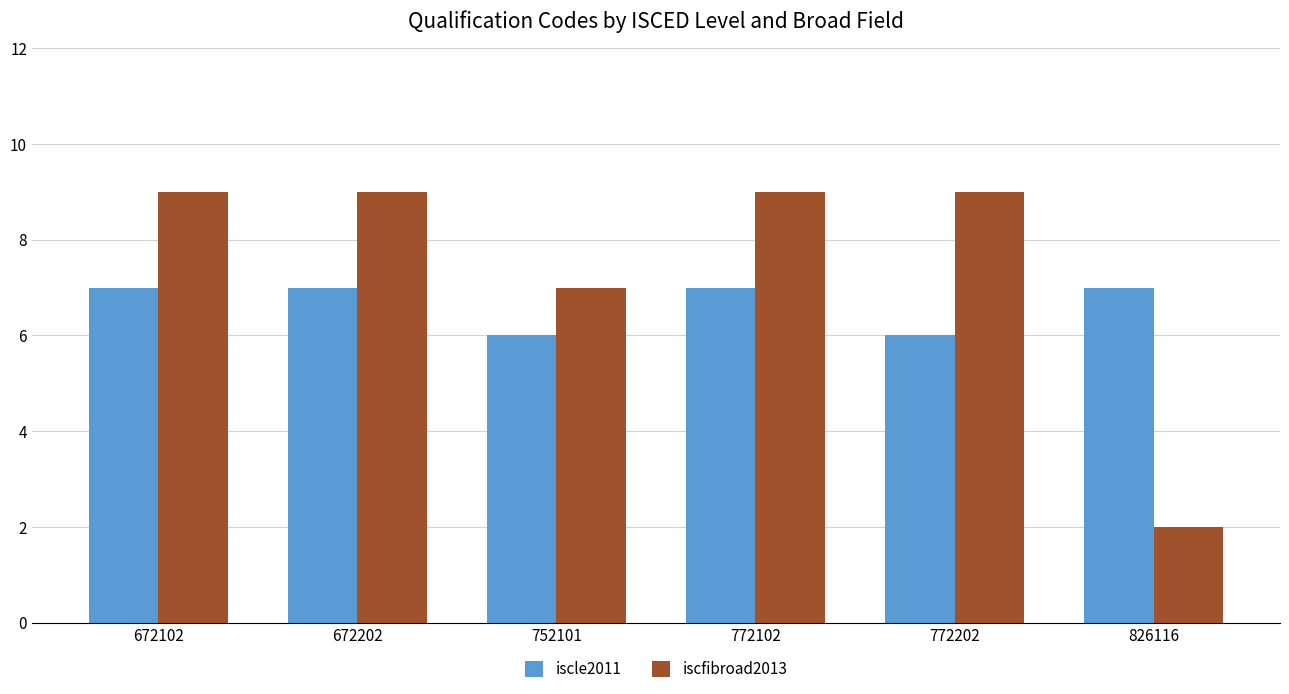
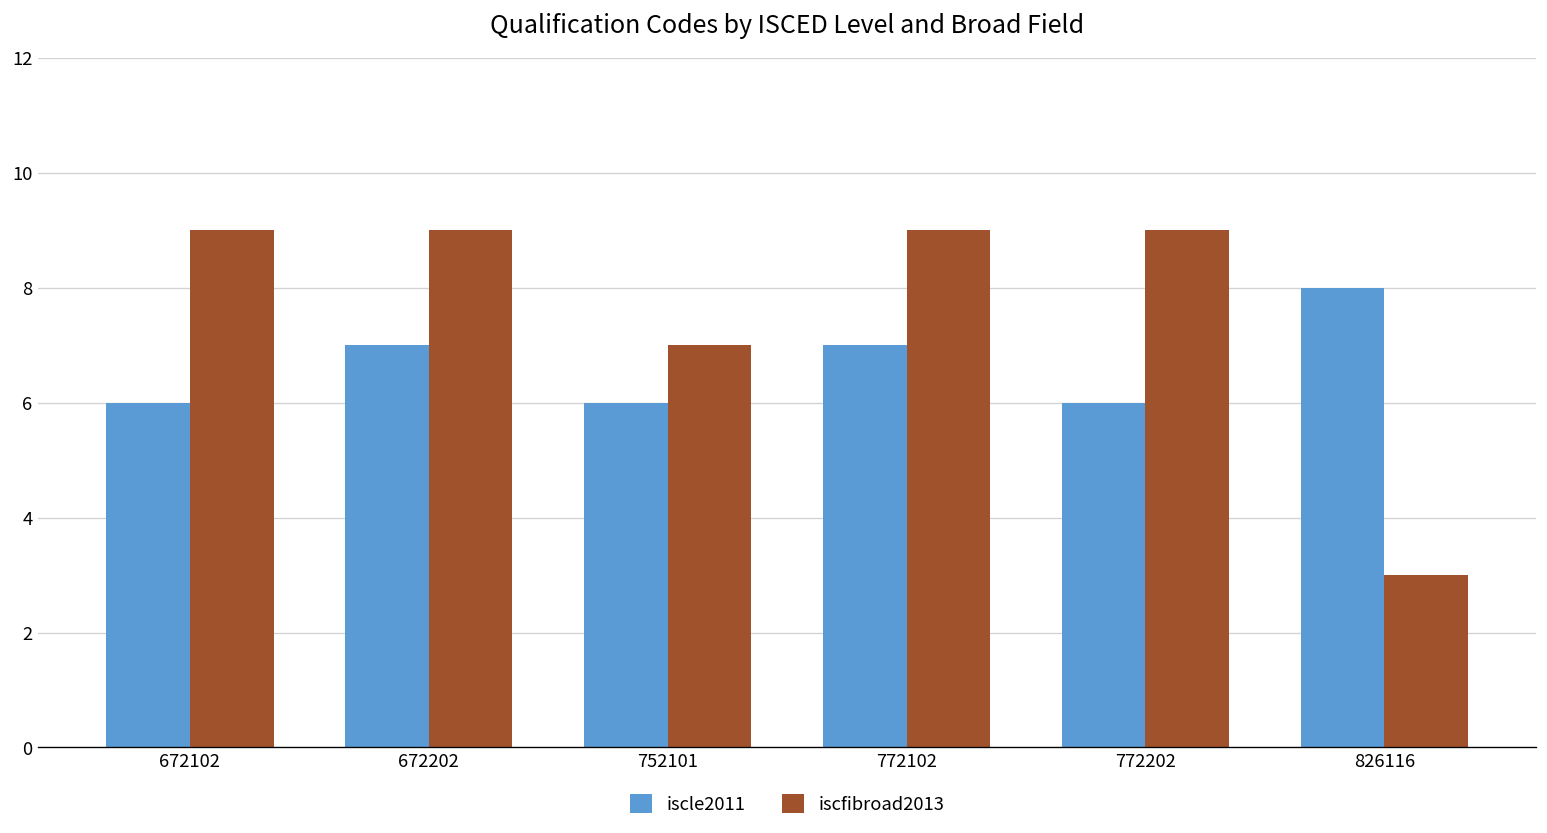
  {
    "iscle2011": {
-     "672102": 7,
+     "672102": 6,
      "672202": 7,
      "752101": 6,
      "772102": 7,
      "772202": 6,
-     "826116": 7
+     "826116": 8
    },
    "iscfibroad2013": {
      "672102": 9,
      "672202": 9,
      "752101": 7,
      "772102": 9,
      "772202": 9,
-     "826116": 2
+     "826116": 3
    }
  }
